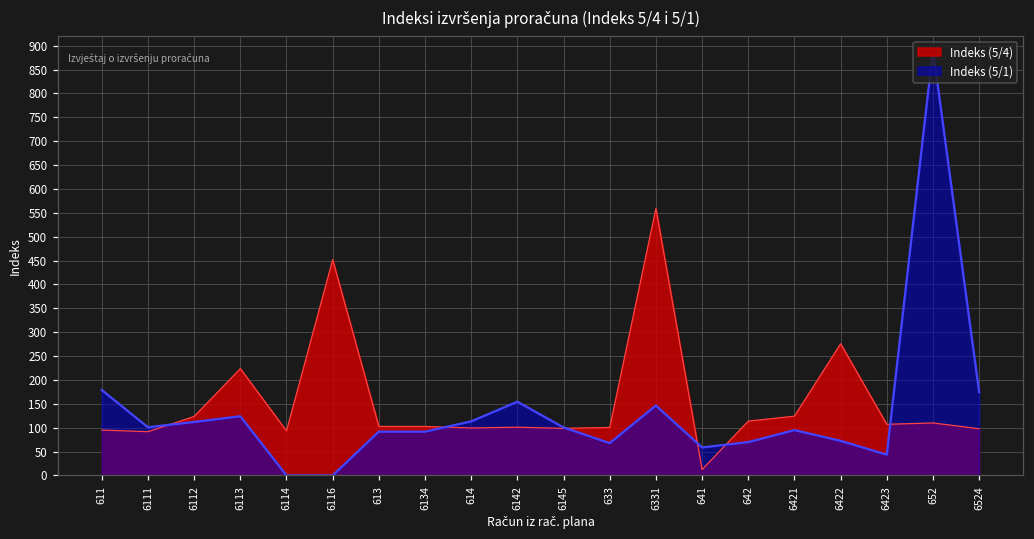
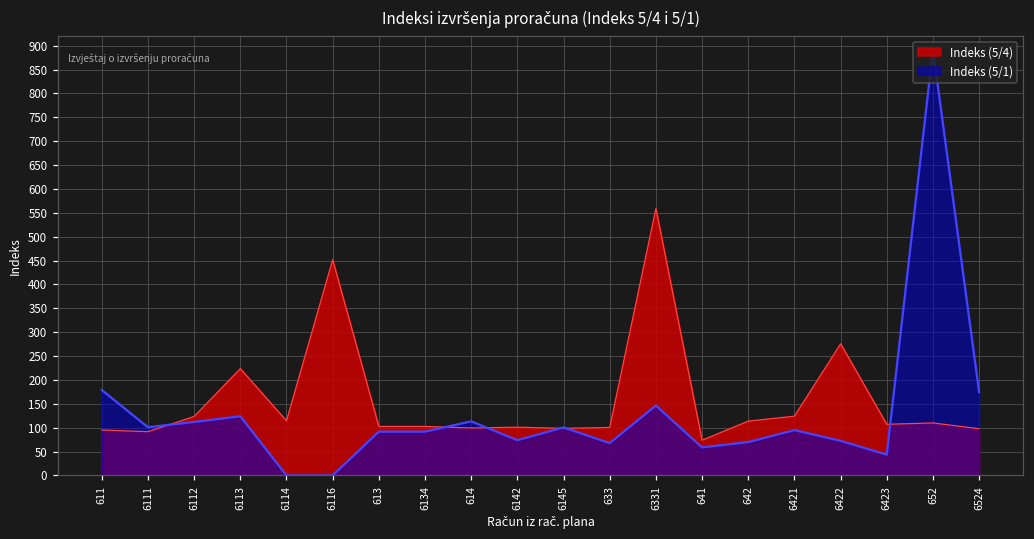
  {
    "Indeks (5/4)": {
      "611": 100,
      "6111": 90,
      "6112": 120,
      "6113": 220,
-     "6114": 90,
+     "6114": 110,
      "6116": 450,
      "613": 100,
      "6134": 100,
      "614": 100,
      "6142": 100,
      "633": 100,
      "6331": 560,
-     "641": 10,
+     "641": 70,
      "642": 110,
      "6421": 120,
      "6422": 280,
      "6423": 110,
      "652": 110,
      "6524": 100
    },
    "Indeks (5/1)": {
      "611": 180,
      "6111": 100,
      "6112": 110,
      "6113": 120,
      "6114": 0,
      "6116": 0,
      "613": 90,
      "6134": 90,
      "614": 110,
-     "6142": 150,
+     "6142": 70,
      "633": 70,
      "6331": 150,
      "641": 60,
      "642": 70,
      "6421": 90,
      "6422": 70,
      "6423": 40,
      "6524": 170
    }
  }
